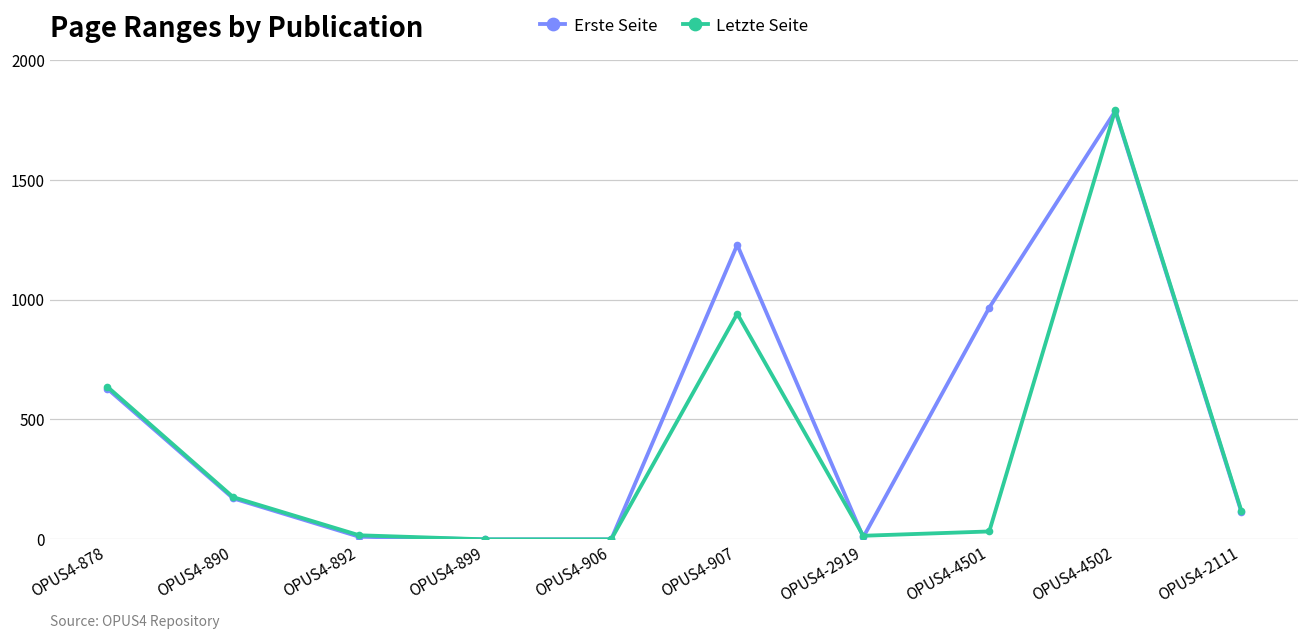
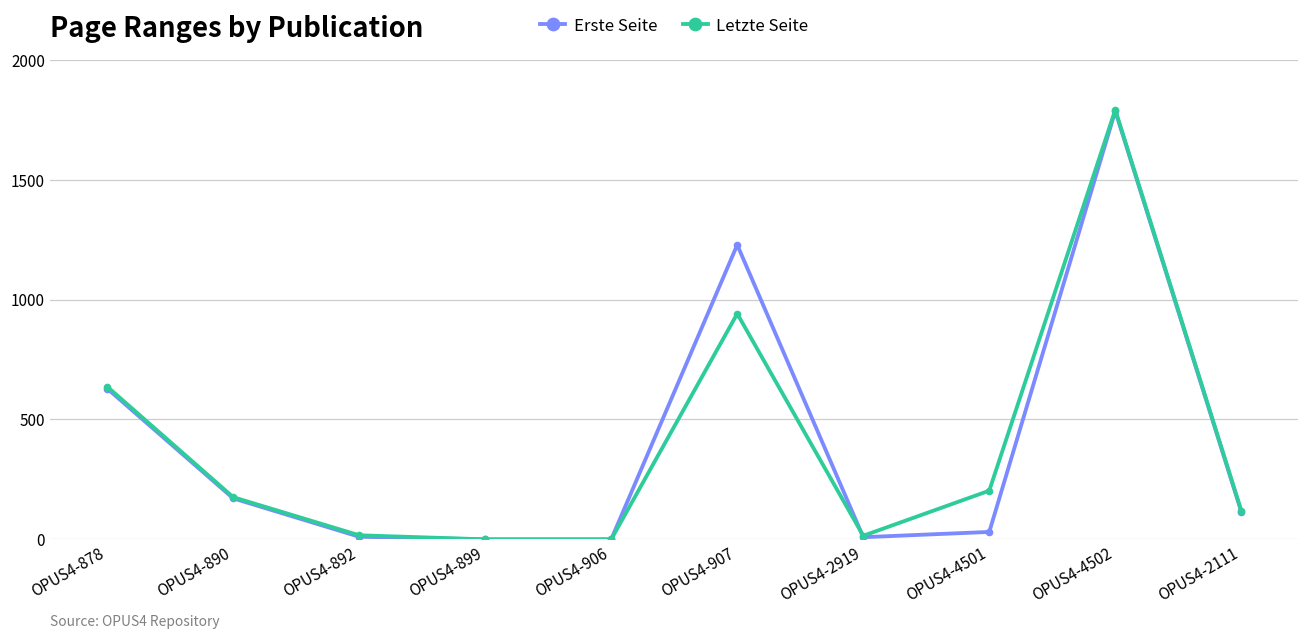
  {
    "Erste Seite": {
      "OPUS4-907": 1230,
-     "OPUS4-4501": 970
+     "OPUS4-4501": 30
    },
    "Letzte Seite": {
      "OPUS4-907": 940,
-     "OPUS4-4501": 30
+     "OPUS4-4501": 200
    }
  }
